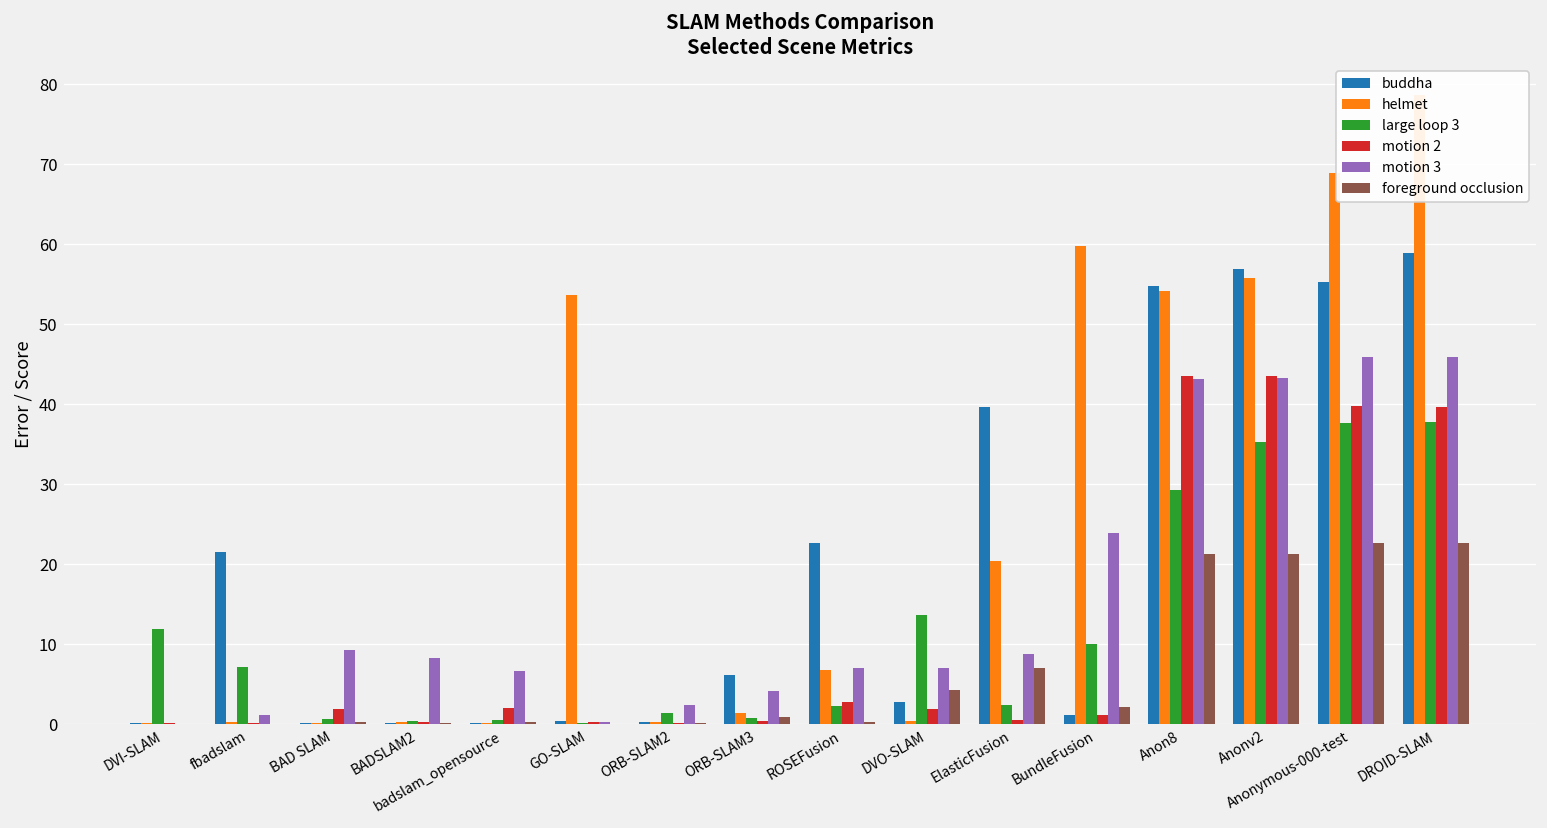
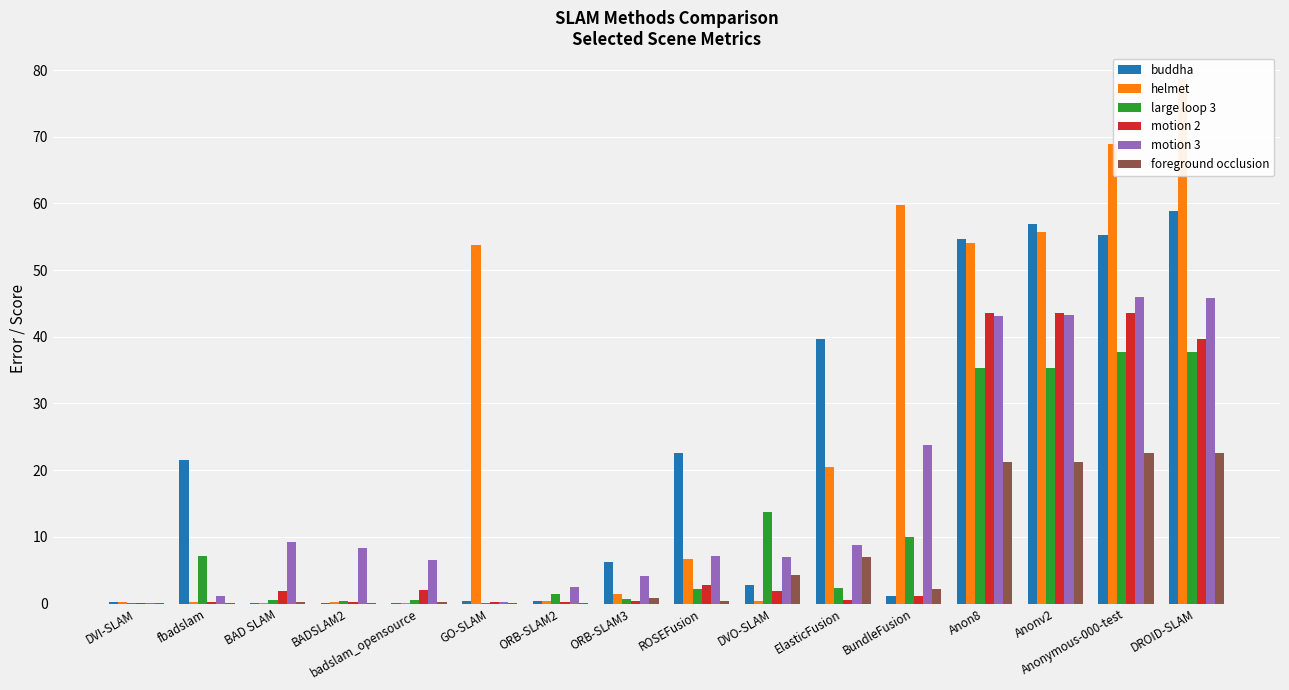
  {
    "buddha": {
      "fbadslam": 21,
      "GO-SLAM": 0,
      "ORB-SLAM3": 6,
      "ROSEFusion": 23,
      "DVO-SLAM": 3,
      "ElasticFusion": 40,
      "BundleFusion": 1,
      "Anon8": 55,
      "Anonv2": 57,
      "Anonymous-000-test": 55,
      "DROID-SLAM": 59
    },
    "helmet": {
      "GO-SLAM": 54,
      "ORB-SLAM3": 1,
      "ROSEFusion": 7,
      "DVO-SLAM": 0,
      "ElasticFusion": 20,
      "BundleFusion": 60,
      "Anon8": 54,
      "Anonv2": 56,
      "Anonymous-000-test": 69
    },
    "large loop 3": {
-     "DVI-SLAM": 12,
+     "DVI-SLAM": 0,
      "fbadslam": 7,
      "BAD SLAM": 1,
      "BADSLAM2": 0,
      "badslam_opensource": 0,
      "ORB-SLAM2": 1,
      "ORB-SLAM3": 1,
      "ROSEFusion": 2,
      "DVO-SLAM": 14,
      "ElasticFusion": 2,
      "BundleFusion": 10,
-     "Anon8": 29,
+     "Anon8": 35,
      "Anonv2": 35,
      "Anonymous-000-test": 38,
      "DROID-SLAM": 38
    },
    "motion 2": {
      "BAD SLAM": 2,
      "badslam_opensource": 2,
      "ORB-SLAM3": 0,
      "ROSEFusion": 3,
      "DVO-SLAM": 2,
      "ElasticFusion": 1,
      "BundleFusion": 1,
      "Anon8": 44,
      "Anonv2": 44,
-     "Anonymous-000-test": 40,
+     "Anonymous-000-test": 44,
      "DROID-SLAM": 40
    },
    "motion 3": {
      "fbadslam": 1,
      "BAD SLAM": 9,
      "BADSLAM2": 8,
      "badslam_opensource": 7,
      "ORB-SLAM2": 2,
      "ORB-SLAM3": 4,
      "ROSEFusion": 7,
      "DVO-SLAM": 7,
      "ElasticFusion": 9,
      "BundleFusion": 24,
      "Anon8": 43,
      "Anonv2": 43,
      "Anonymous-000-test": 46,
      "DROID-SLAM": 46
    },
    "foreground occlusion": {
      "ORB-SLAM3": 1,
      "DVO-SLAM": 4,
      "ElasticFusion": 7,
      "BundleFusion": 2,
      "Anon8": 21,
      "Anonv2": 21,
      "Anonymous-000-test": 23,
      "DROID-SLAM": 23
    }
  }
